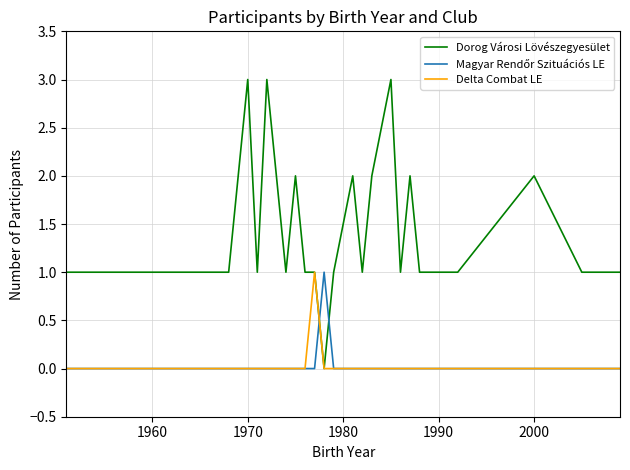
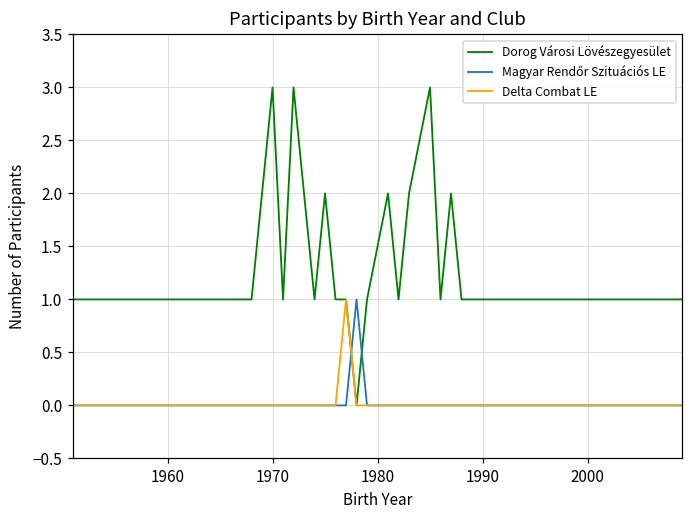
  {
    "Dorog Városi Lövészegyesület": {
      "1970": 3,
-     "2000": 2
+     "2000": 1
    }
  }
